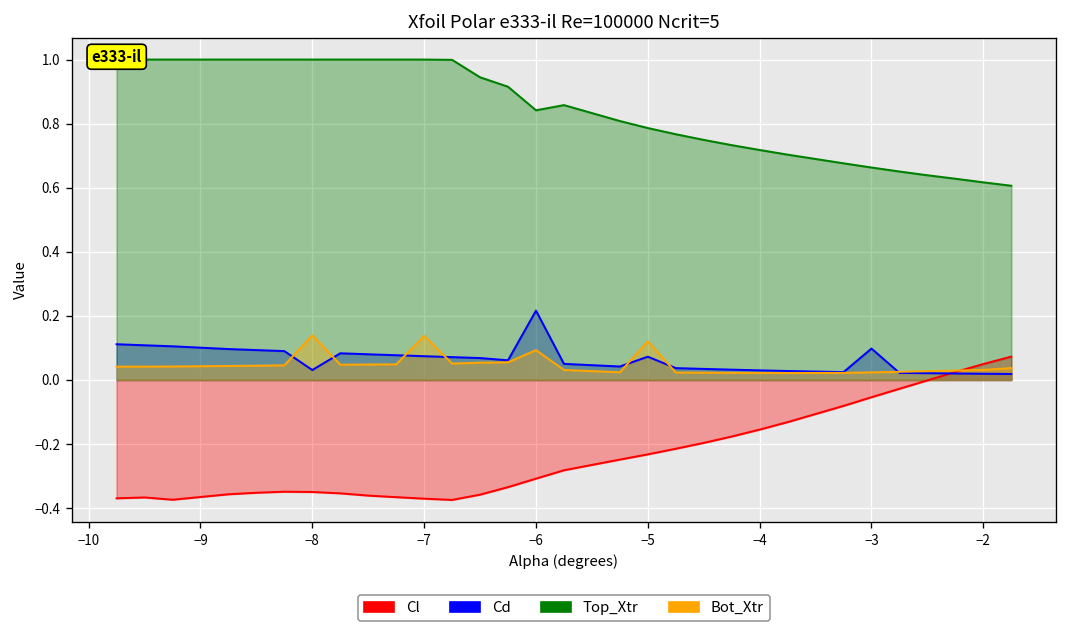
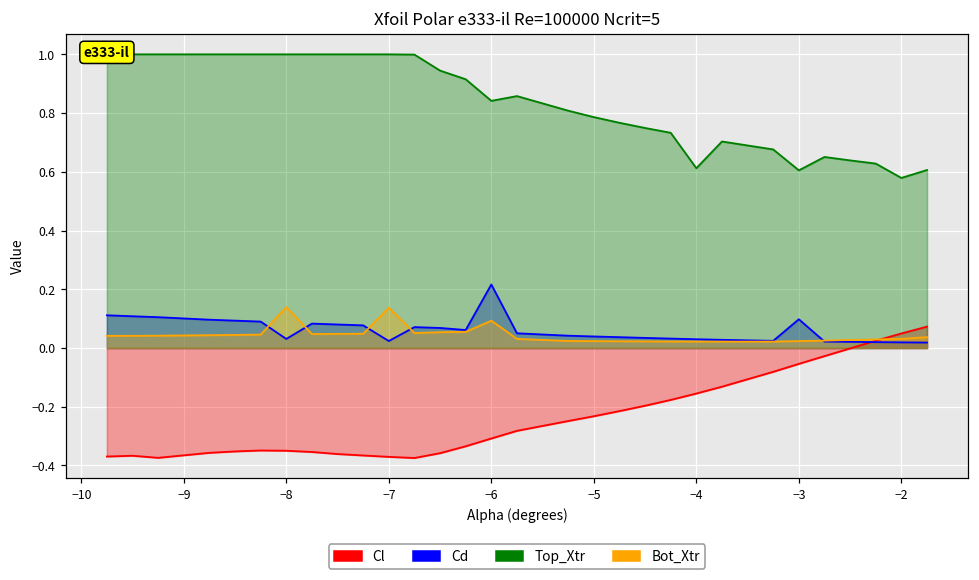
  {
    "Cd": {
      "−8": 0.03,
-     "−7": 0.07,
+     "−7": 0.02,
      "−6": 0.22,
-     "−5": 0.07,
+     "−5": 0.04,
      "−3": 0.10,
      "−2": 0.02
    },
    "Top_Xtr": {
      "−8": 1.00,
      "−7": 1.00,
      "−6": 0.84,
      "−5": 0.79,
-     "−4": 0.72,
-     "−3": 0.66,
-     "−2": 0.62
+     "−4": 0.61,
+     "−3": 0.61,
+     "−2": 0.58
    },
    "Bot_Xtr": {
      "−8": 0.14,
      "−7": 0.14,
      "−6": 0.09,
-     "−5": 0.12,
+     "−5": 0.02,
      "−3": 0.02,
      "−2": 0.03
    }
  }
